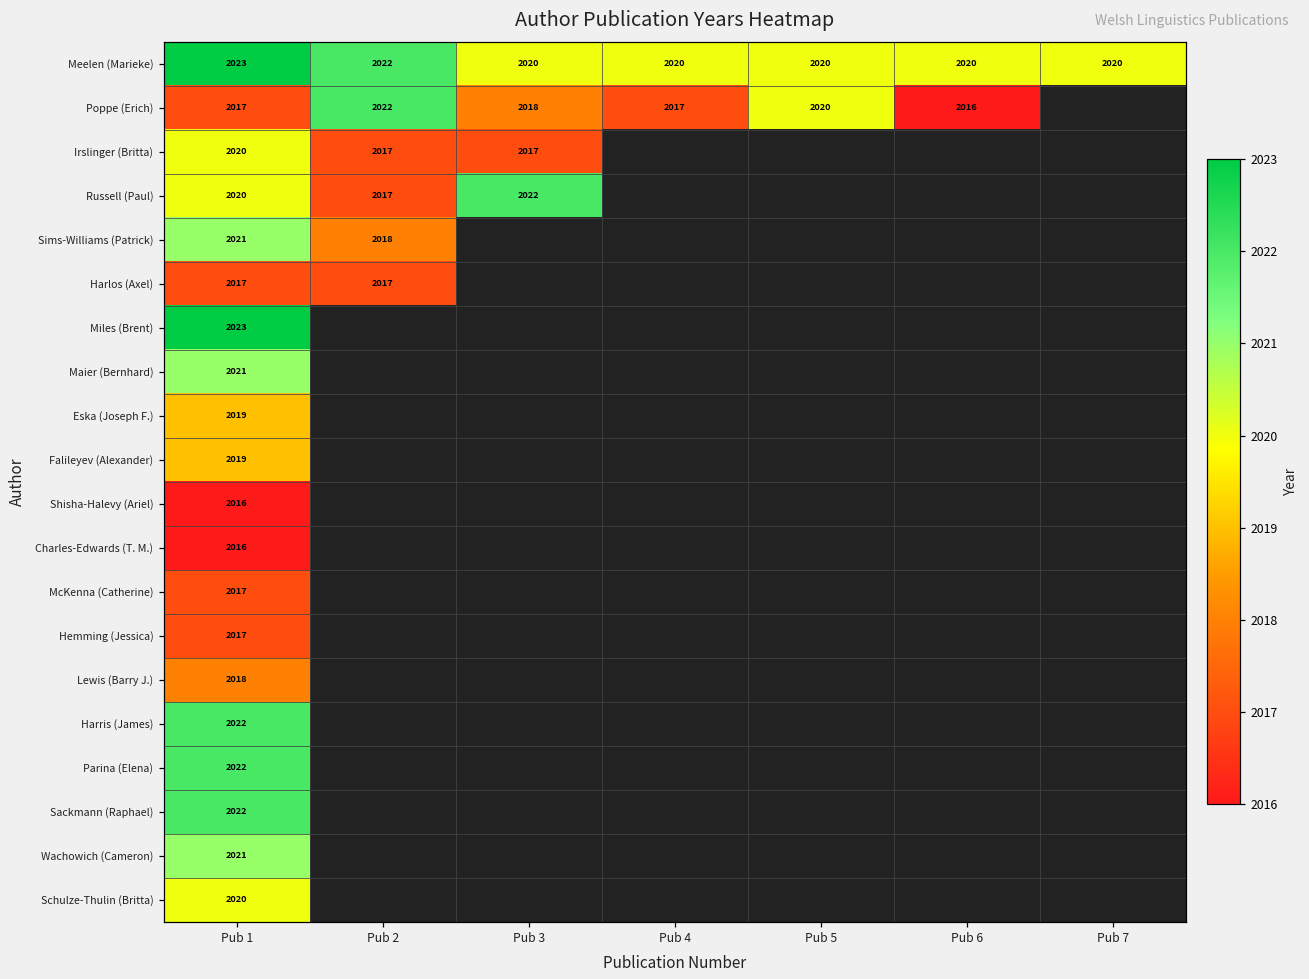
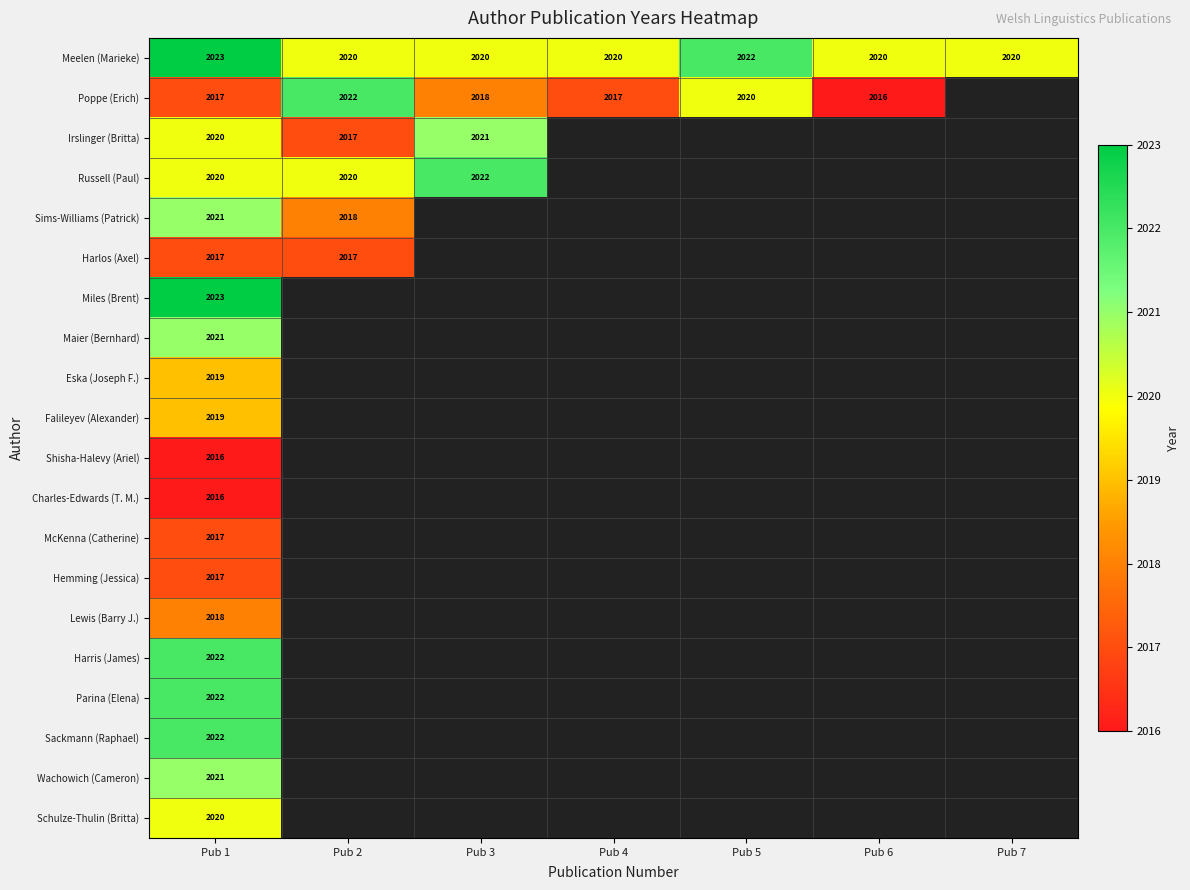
  {
    "Meelen (Marieke)": {
      "Pub 1": 2023,
-     "Pub 2": 2022,
+     "Pub 2": 2020,
      "Pub 3": 2020,
      "Pub 4": 2020,
-     "Pub 5": 2020,
+     "Pub 5": 2022,
      "Pub 6": 2020,
      "Pub 7": 2020
    },
    "Poppe (Erich)": {
      "Pub 1": 2017,
      "Pub 2": 2022,
      "Pub 3": 2018,
      "Pub 4": 2017,
      "Pub 5": 2020,
      "Pub 6": 2016
    },
    "Irslinger (Britta)": {
      "Pub 1": 2020,
      "Pub 2": 2017,
-     "Pub 3": 2017
+     "Pub 3": 2021
    },
    "Russell (Paul)": {
      "Pub 1": 2020,
-     "Pub 2": 2017,
+     "Pub 2": 2020,
      "Pub 3": 2022
    },
    "Sims-Williams (Patrick)": {
      "Pub 1": 2021,
      "Pub 2": 2018
    },
    "Harlos (Axel)": {
      "Pub 1": 2017,
      "Pub 2": 2017
    },
    "Miles (Brent)": {
      "Pub 1": 2023
    },
    "Maier (Bernhard)": {
      "Pub 1": 2021
    },
    "Eska (Joseph F.)": {
      "Pub 1": 2019
    },
    "Falileyev (Alexander)": {
      "Pub 1": 2019
    },
    "Shisha-Halevy (Ariel)": {
      "Pub 1": 2016
    },
    "Charles-Edwards (T. M.)": {
      "Pub 1": 2016
    },
    "McKenna (Catherine)": {
      "Pub 1": 2017
    },
    "Hemming (Jessica)": {
      "Pub 1": 2017
    },
    "Lewis (Barry J.)": {
      "Pub 1": 2018
    },
    "Harris (James)": {
      "Pub 1": 2022
    },
    "Parina (Elena)": {
      "Pub 1": 2022
    },
    "Sackmann (Raphael)": {
      "Pub 1": 2022
    },
    "Wachowich (Cameron)": {
      "Pub 1": 2021
    },
    "Schulze-Thulin (Britta)": {
      "Pub 1": 2020
    }
  }
